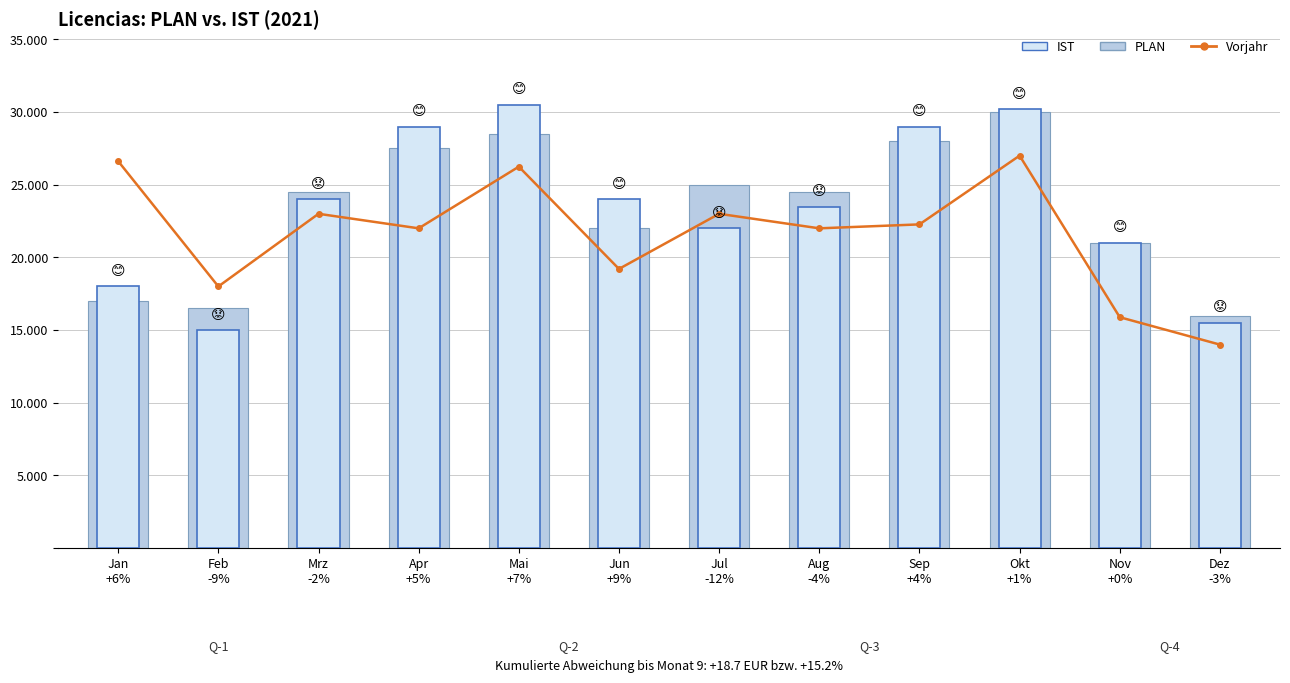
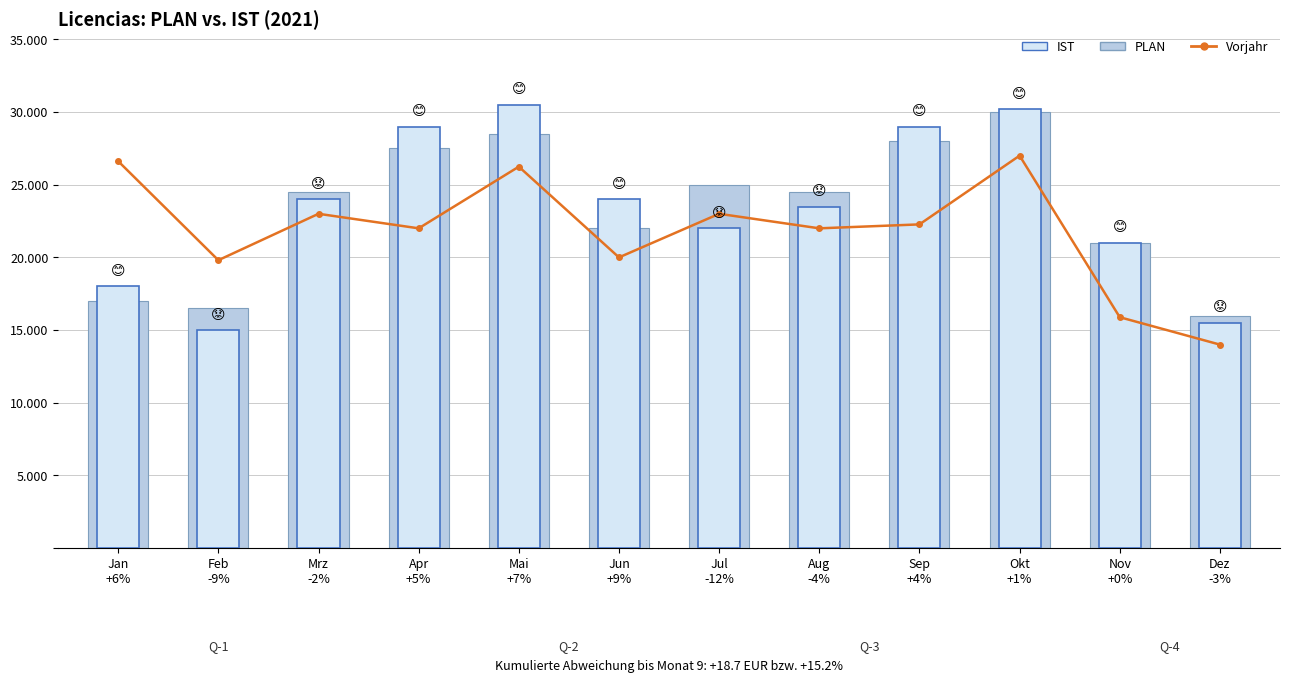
  {
    "Vorjahr": {
      "Jan +6%": 26.6,
-     "Feb -9%": 18.0,
+     "Feb -9%": 19.8,
      "Mrz -2%": 23.0,
      "Apr +5%": 22.0,
      "Mai +7%": 26.2,
-     "Jun +9%": 19.2,
+     "Jun +9%": 20.0,
      "Jul -12%": 23.0,
      "Aug -4%": 22.0,
      "Sep +4%": 22.3,
      "Okt +1%": 27.0,
      "Nov +0%": 15.9,
      "Dez -3%": 14.0
    }
  }
